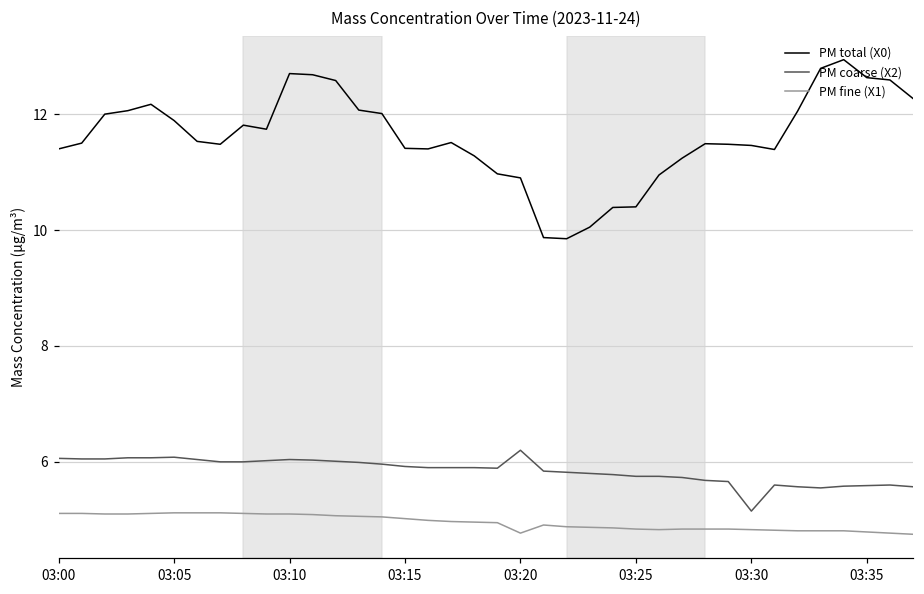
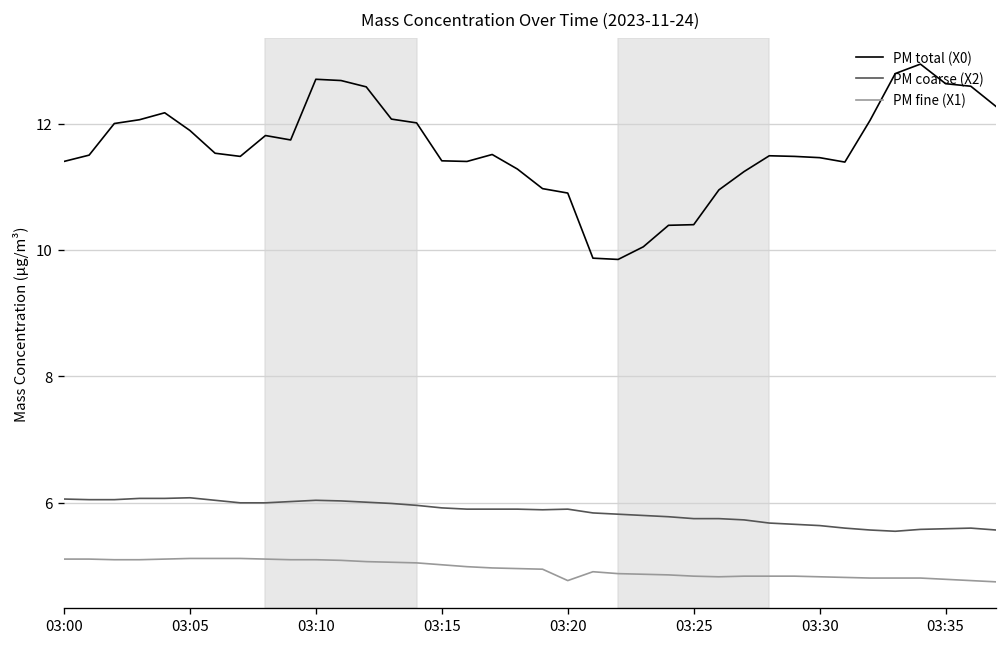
  {
    "PM total (X0)": {
      "03:00": 11.4,
      "03:05": 11.9,
      "03:10": 12.7,
      "03:15": 11.4,
      "03:20": 10.9,
      "03:25": 10.4,
      "03:30": 11.5,
      "03:35": 12.6
    },
    "PM coarse (X2)": {
      "03:00": 6.1,
      "03:05": 6.1,
      "03:10": 6.0,
      "03:15": 5.9,
-     "03:20": 6.2,
+     "03:20": 5.9,
      "03:25": 5.8,
-     "03:30": 5.2,
+     "03:30": 5.6,
      "03:35": 5.6
    },
    "PM fine (X1)": {
      "03:00": 5.1,
      "03:05": 5.1,
      "03:10": 5.1,
      "03:15": 5.0,
      "03:20": 4.8,
      "03:25": 4.8,
      "03:30": 4.8,
      "03:35": 4.8
    }
  }
